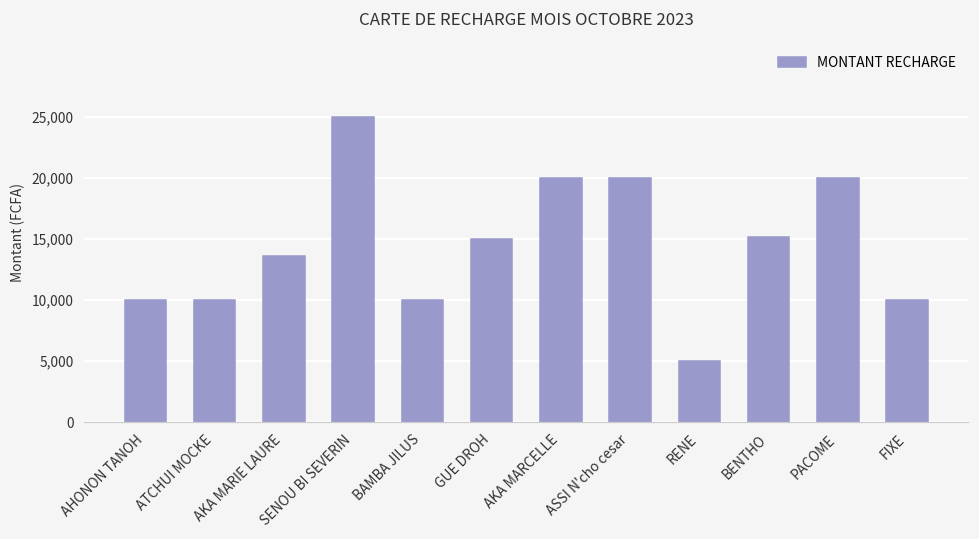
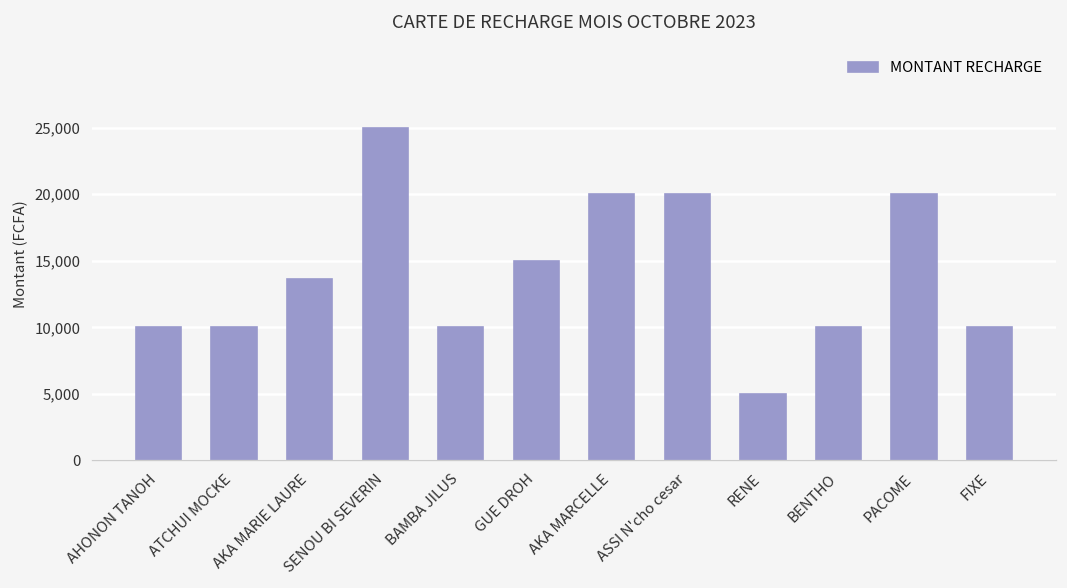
  {
    "AHONON TANOH": "10,000",
    "ATCHUI MOCKE": "10,000",
    "AKA MARIE LAURE": "13,600",
    "SENOU BI SEVERIN": "25,000",
    "BAMBA JILUS": "10,000",
    "GUE DROH": "15,000",
    "AKA MARCELLE": "20,000",
    "ASSI N'cho cesar": "20,000",
    "RENE": "5,000",
-   "BENTHO": "15,200",
+   "BENTHO": "10,000",
    "PACOME": "20,000",
    "FIXE": "10,000"
  }
